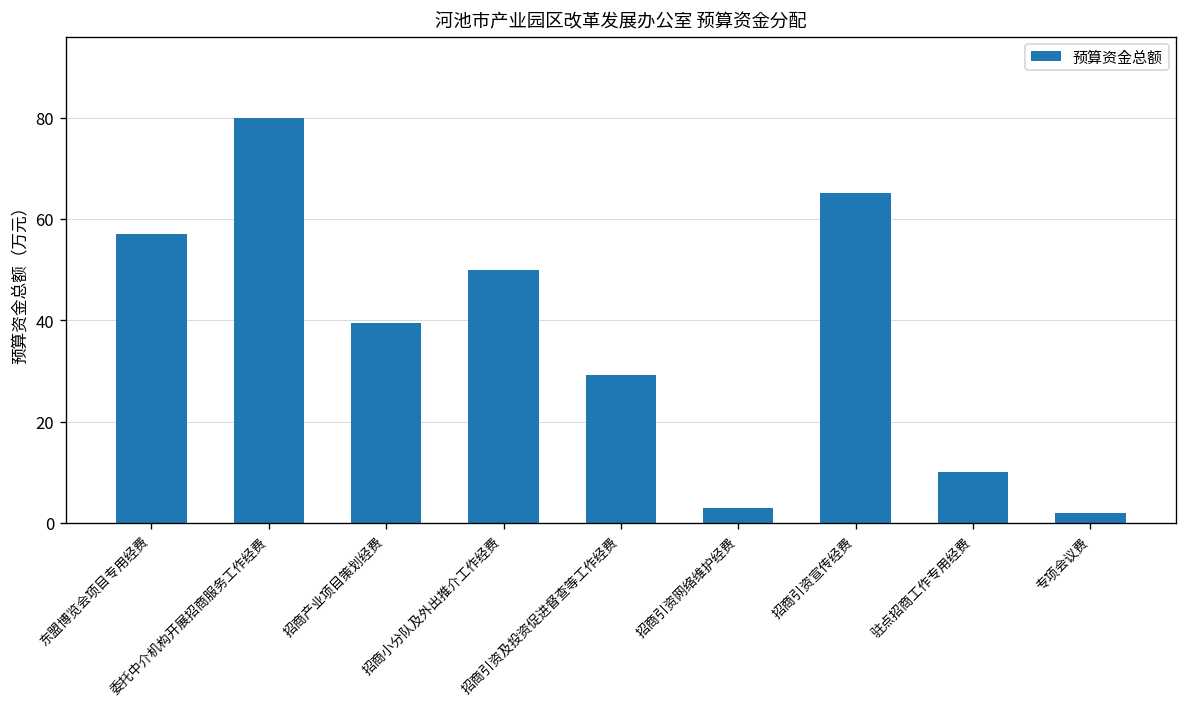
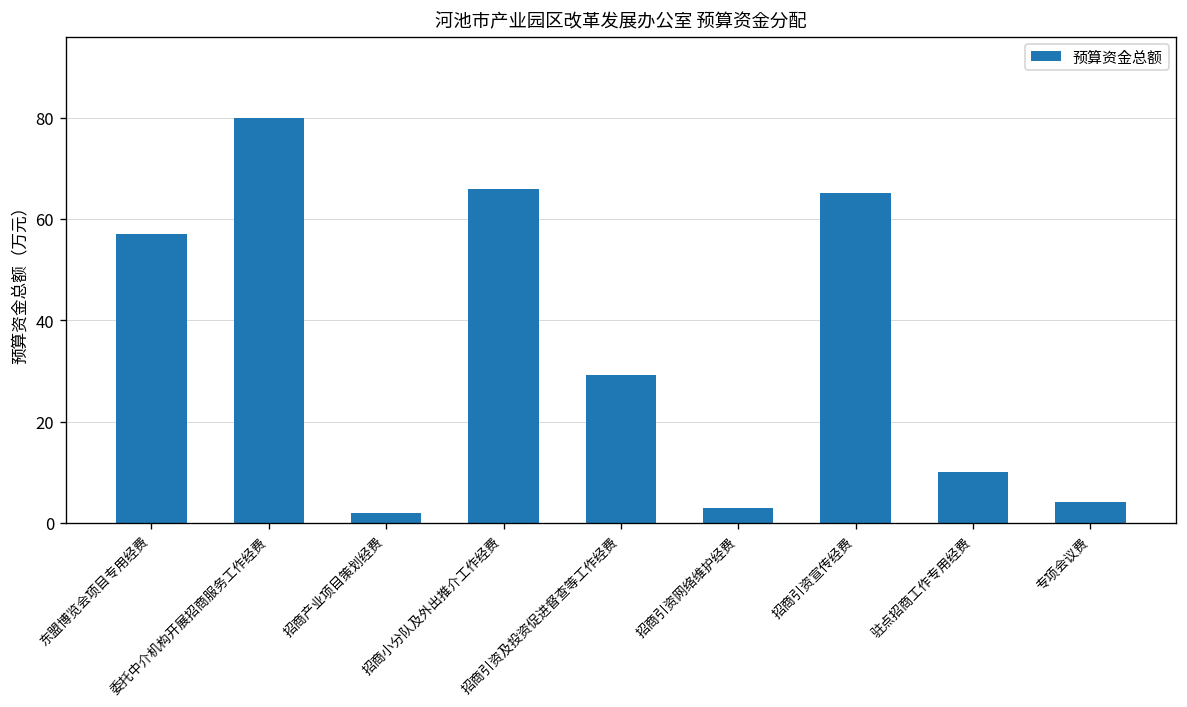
  {
    "东盟博览会项目专用经费": 57,
    "委托中介机构开展招商服务工作经费": 80,
-   "招商产业项目策划经费": 40,
-   "招商小分队及外出推介工作经费": 50,
+   "招商产业项目策划经费": 2,
+   "招商小分队及外出推介工作经费": 66,
    "招商引资及投资促进督查等工作经费": 29,
    "招商引资网络维护经费": 3,
    "招商引资宣传经费": 65,
    "驻点招商工作专用经费": 10,
-   "专项会议费": 2
+   "专项会议费": 4
  }
